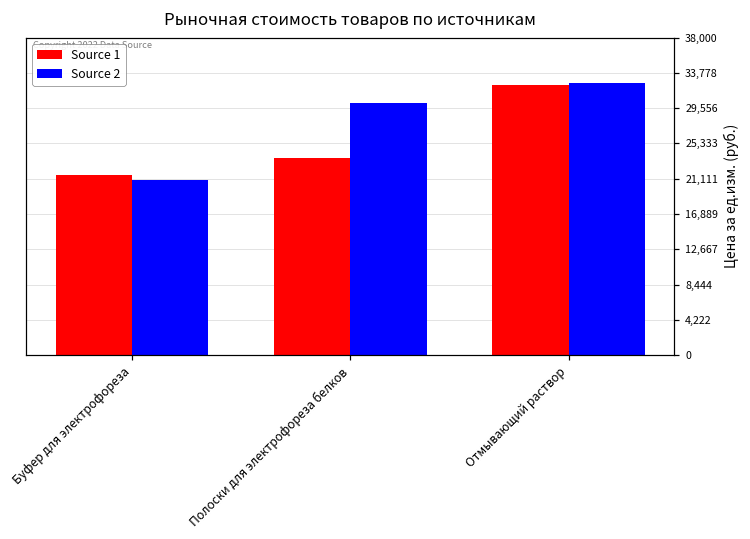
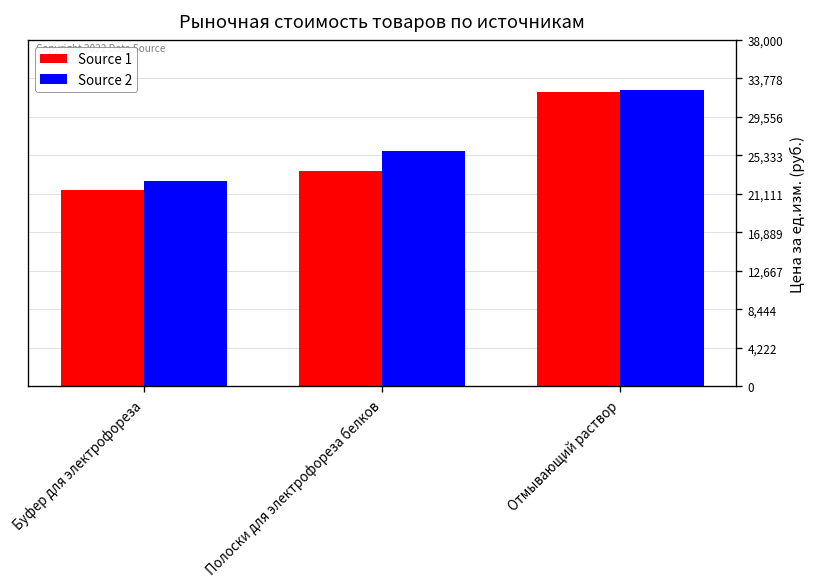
  {
    "Source 1": {
      "Буфер для электрофореза": "22,000",
      "Полоски для электрофореза белков": "24,000",
      "Отмывающий раствор": "32,000"
    },
    "Source 2": {
-     "Буфер для электрофореза": "21,000",
-     "Полоски для электрофореза белков": "30,000",
+     "Буфер для электрофореза": "23,000",
+     "Полоски для электрофореза белков": "26,000",
      "Отмывающий раствор": "33,000"
    }
  }
